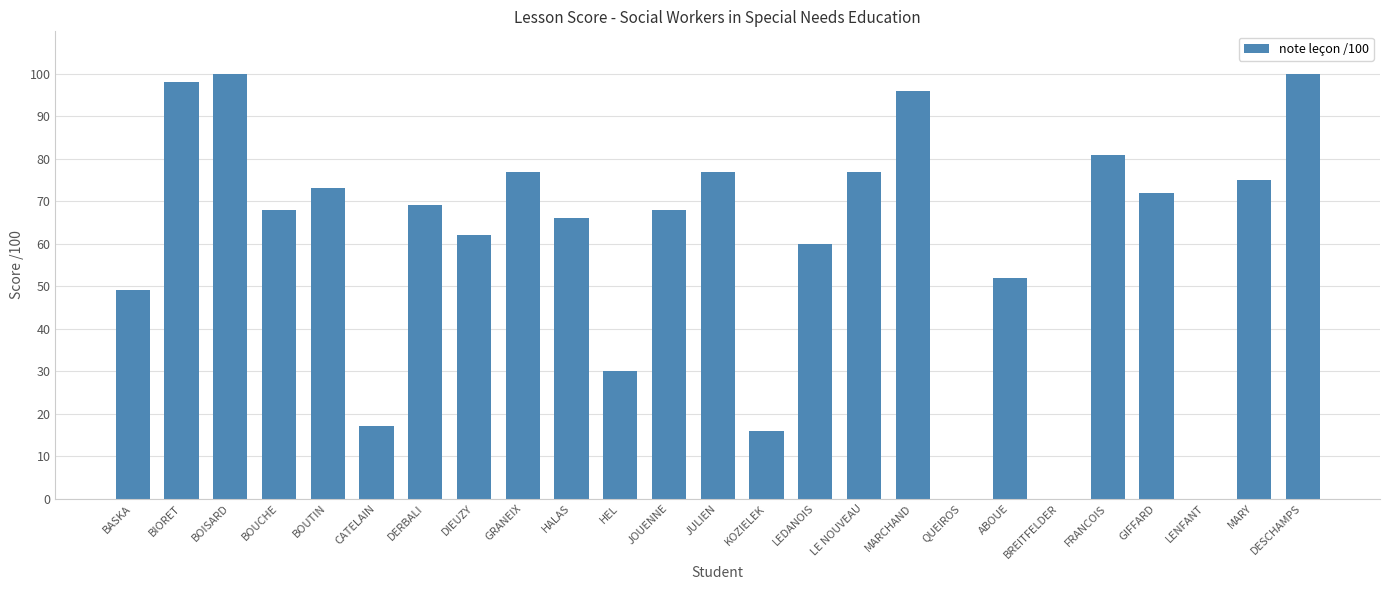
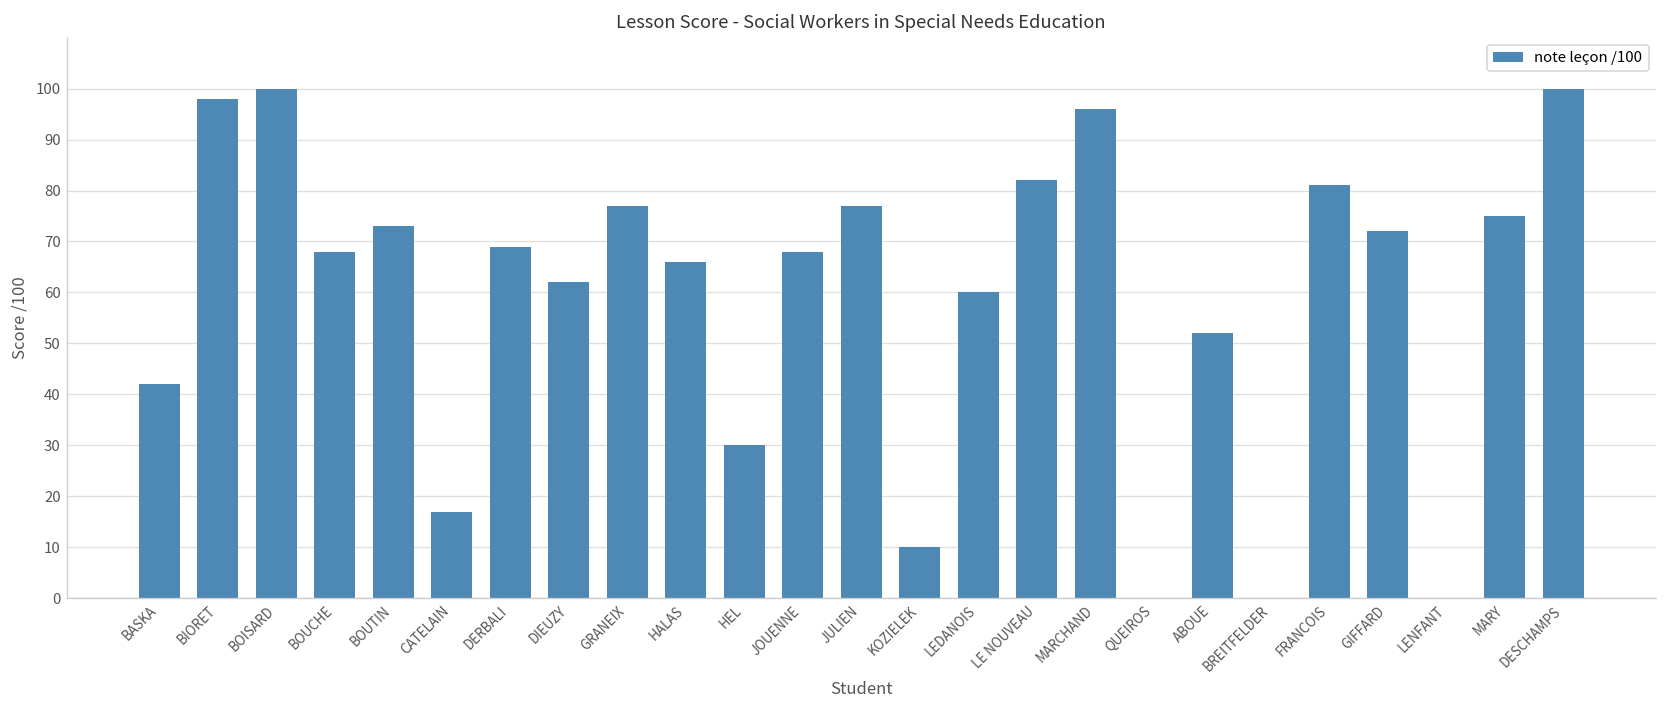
  {
-   "BASKA": 49,
+   "BASKA": 42,
    "BIORET": 98,
    "BOISARD": 100,
    "BOUCHE": 68,
    "BOUTIN": 73,
    "CATELAIN": 17,
    "DERBALI": 69,
    "DIEUZY": 62,
    "GRANEIX": 77,
    "HALAS": 66,
    "HEL": 30,
    "JOUENNE": 68,
    "JULIEN": 77,
-   "KOZIELEK": 16,
+   "KOZIELEK": 10,
    "LEDANOIS": 60,
-   "LE NOUVEAU": 77,
+   "LE NOUVEAU": 82,
    "MARCHAND": 96,
    "QUEIROS": 0,
    "ABOUE": 52,
    "BREITFELDER": 0,
    "FRANCOIS": 81,
    "GIFFARD": 72,
    "LENFANT": 0,
    "MARY": 75,
    "DESCHAMPS": 100
  }
